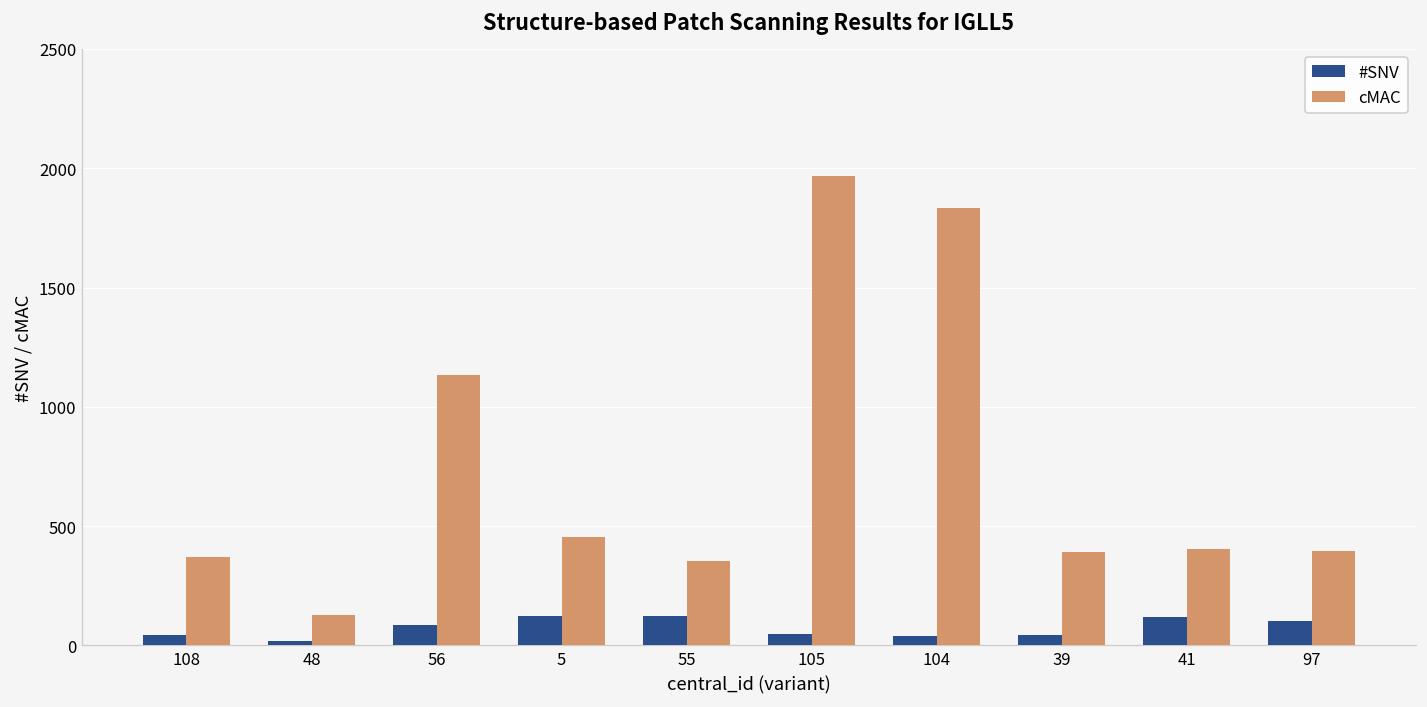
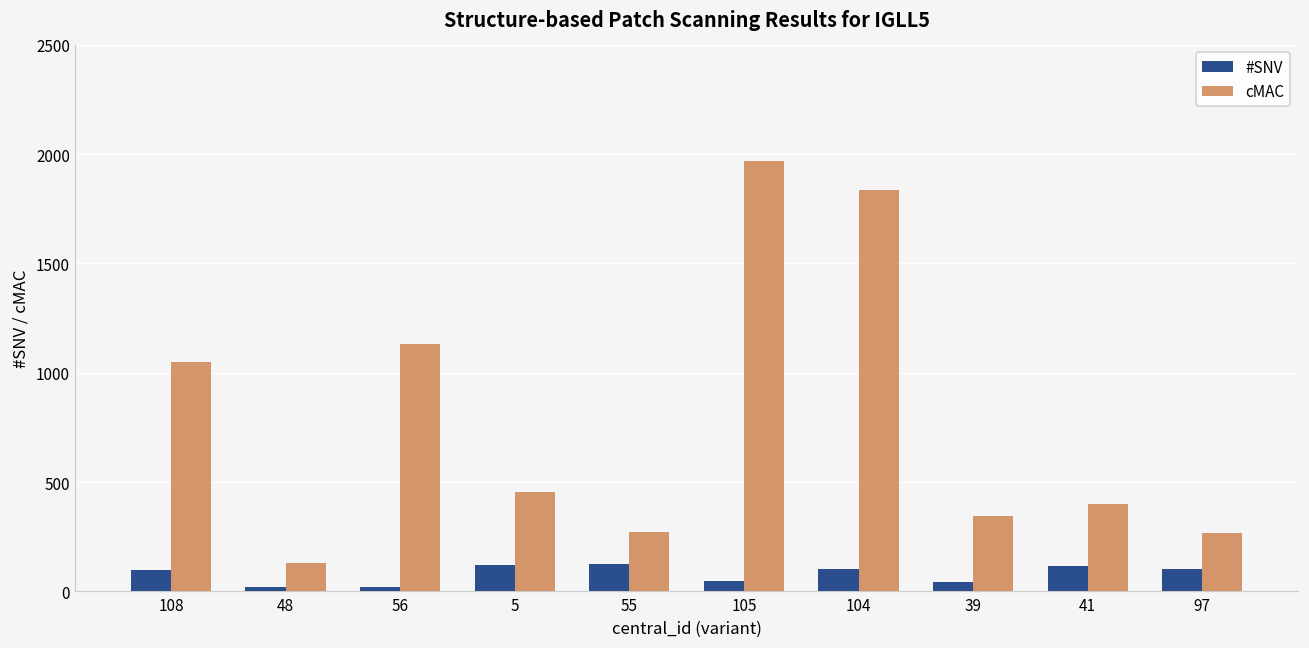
  {
    "#SNV": {
-     "108": 40,
+     "108": 100,
      "48": 20,
-     "56": 90,
+     "56": 20,
      "5": 120,
      "55": 120,
      "105": 50,
-     "104": 40,
+     "104": 100,
      "39": 40,
      "41": 120,
      "97": 100
    },
    "cMAC": {
-     "108": 370,
+     "108": 1050,
      "48": 130,
      "56": 1130,
      "5": 450,
-     "55": 350,
+     "55": 270,
      "105": 1970,
      "104": 1830,
-     "39": 390,
+     "39": 350,
      "41": 400,
-     "97": 390
+     "97": 270
    }
  }
